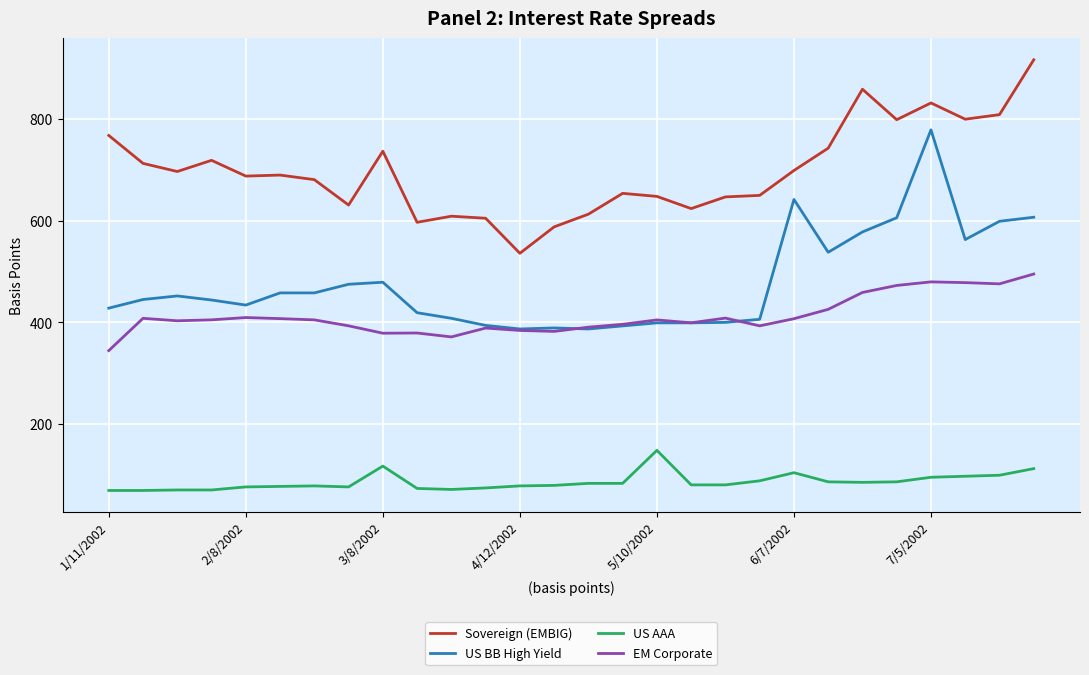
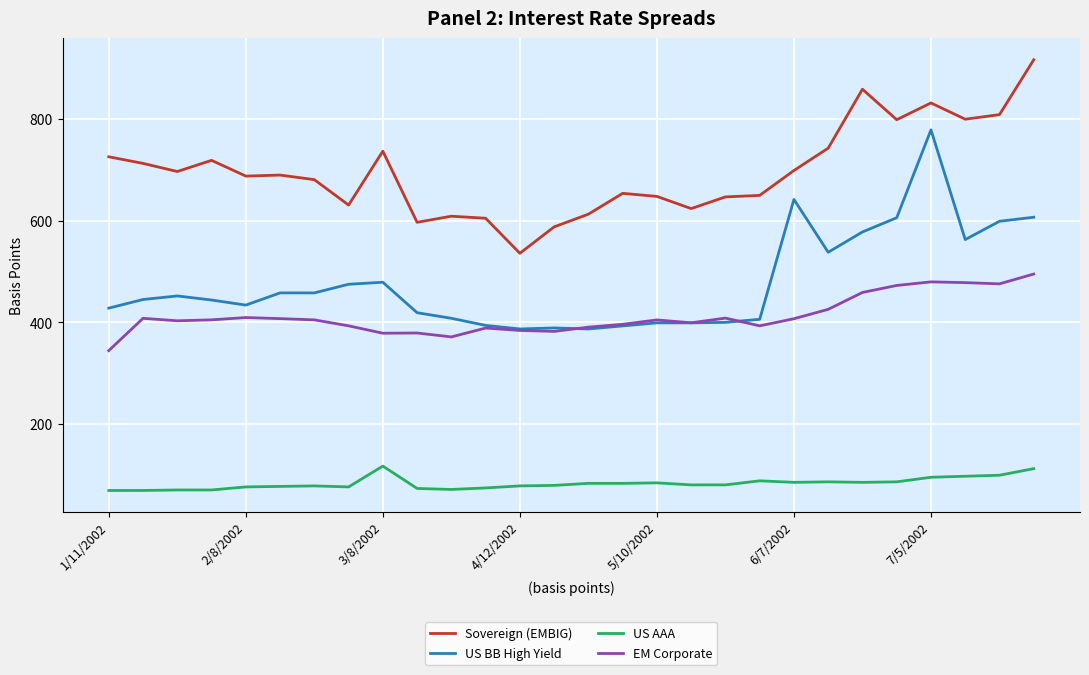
  {
    "Sovereign (EMBIG)": {
-     "1/11/2002": 770,
+     "1/11/2002": 730,
      "2/8/2002": 690,
      "3/8/2002": 740,
      "4/12/2002": 540,
      "5/10/2002": 650,
      "6/7/2002": 700,
      "7/5/2002": 830
    },
    "US BB High Yield": {
      "1/11/2002": 430,
      "2/8/2002": 430,
      "3/8/2002": 480,
      "5/10/2002": 400,
      "6/7/2002": 640,
      "7/5/2002": 780
    },
    "US AAA": {
      "1/11/2002": 70,
      "2/8/2002": 80,
      "3/8/2002": 120,
      "4/12/2002": 80,
-     "5/10/2002": 150,
-     "6/7/2002": 100,
+     "5/10/2002": 80,
+     "6/7/2002": 90,
      "7/5/2002": 100
    },
    "EM Corporate": {
      "1/11/2002": 340,
      "2/8/2002": 410,
      "3/8/2002": 380,
      "5/10/2002": 400,
      "6/7/2002": 410,
      "7/5/2002": 480
    }
  }
